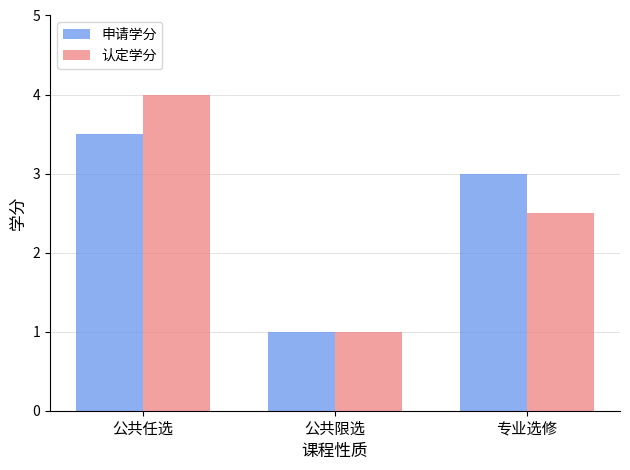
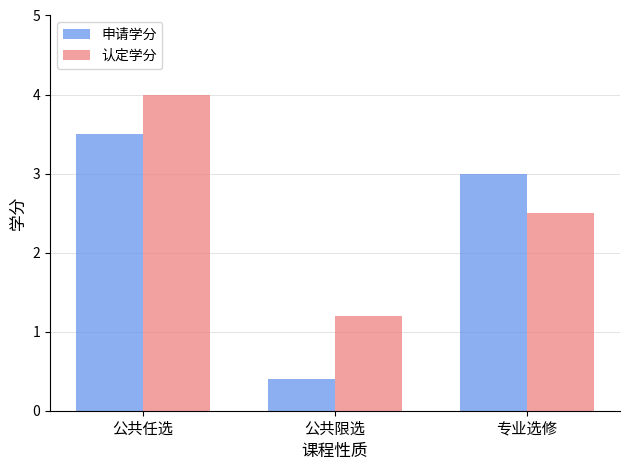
  {
    "申请学分": {
      "公共任选": 3.5,
-     "公共限选": 1.0,
+     "公共限选": 0.4,
      "专业选修": 3.0
    },
    "认定学分": {
      "公共任选": 4.0,
-     "公共限选": 1.0,
+     "公共限选": 1.2,
      "专业选修": 2.5
    }
  }
